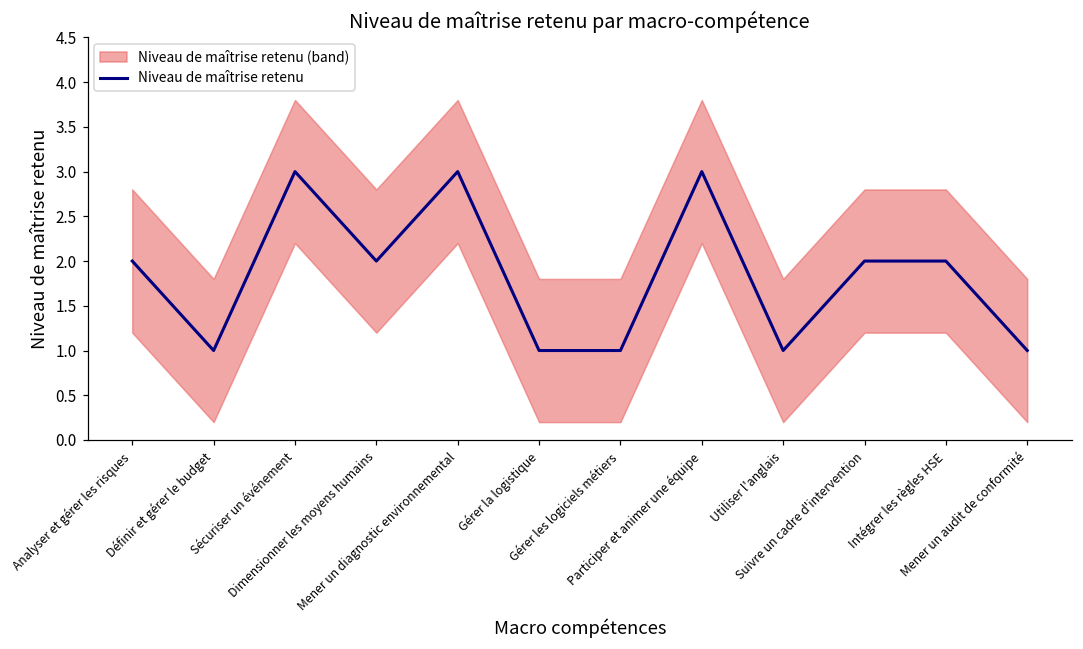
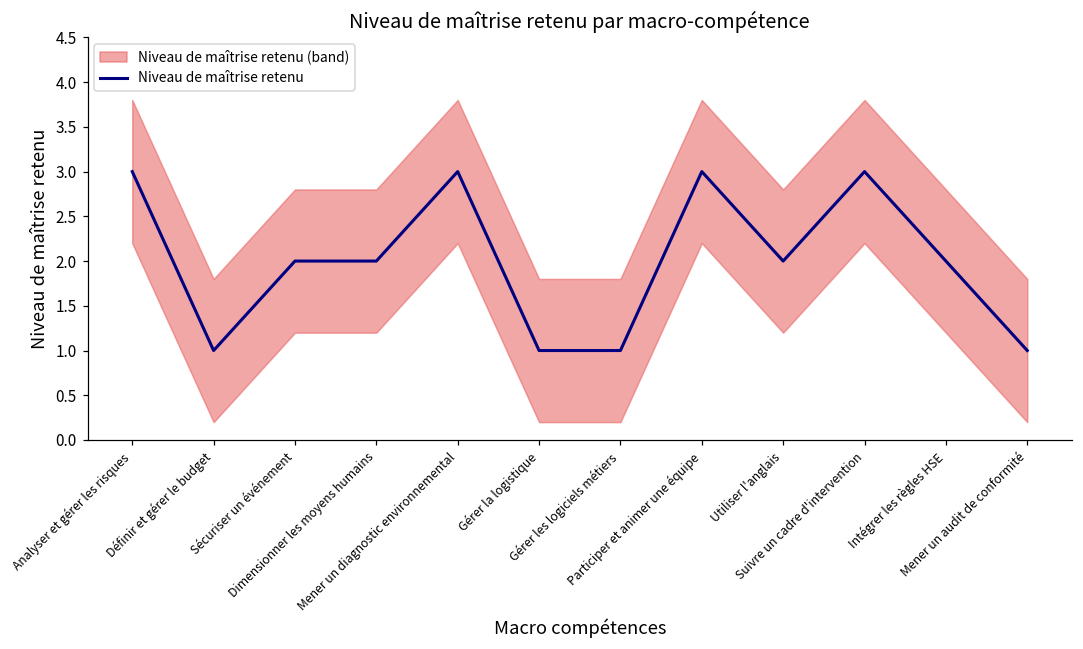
  {
    "Niveau de maîtrise retenu": {
-     "Analyser et gérer les risques": 2,
+     "Analyser et gérer les risques": 3,
      "Définir et gérer le budget": 1,
-     "Sécuriser un événement": 3,
+     "Sécuriser un événement": 2,
      "Dimensionner les moyens humains": 2,
      "Mener un diagnostic environnemental": 3,
      "Gérer la logistique": 1,
      "Gérer les logiciels métiers": 1,
      "Participer et animer une équipe": 3,
-     "Utiliser l'anglais": 1,
-     "Suivre un cadre d'intervention": 2,
+     "Utiliser l'anglais": 2,
+     "Suivre un cadre d'intervention": 3,
      "Intégrer les règles HSE": 2,
      "Mener un audit de conformité": 1
    }
  }
